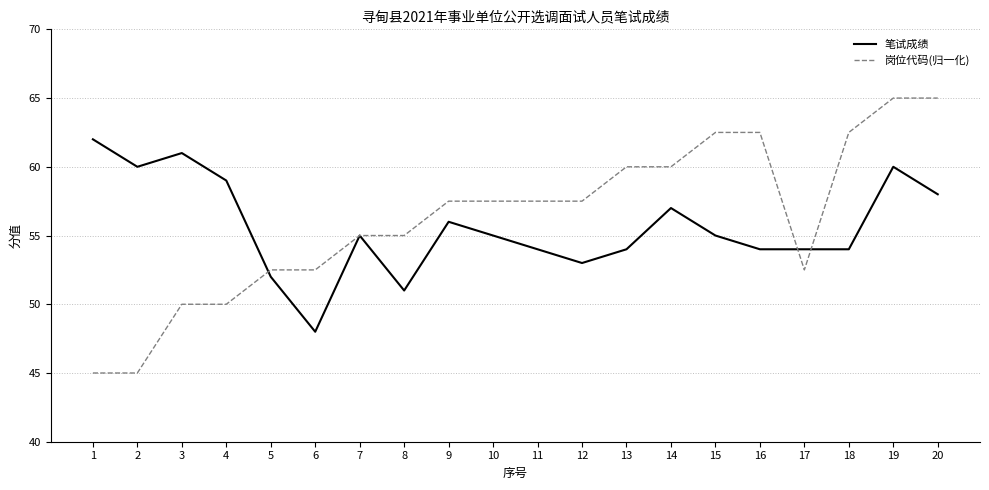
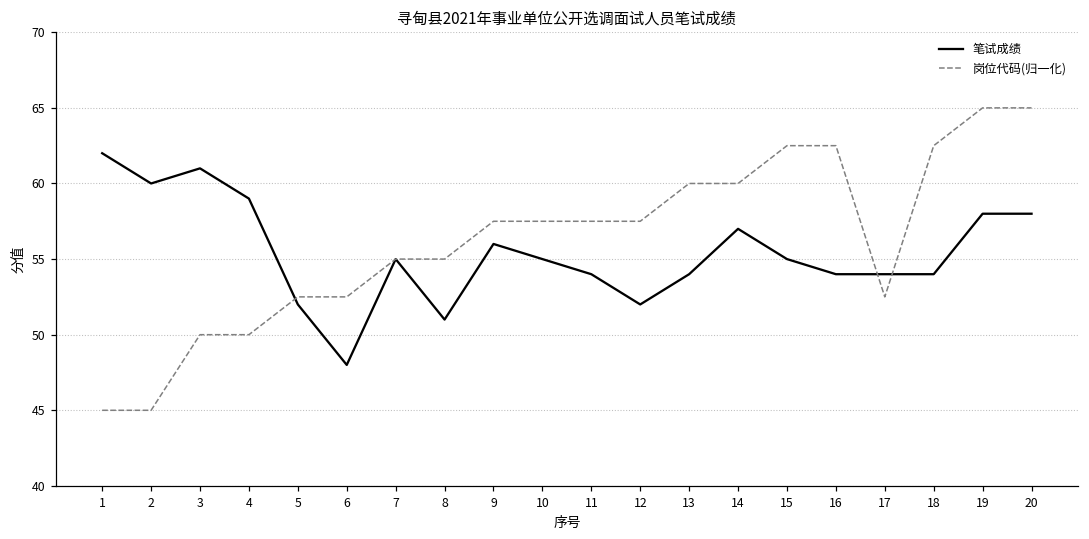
  {
    "笔试成绩": {
      "1": 62,
      "2": 60,
      "3": 61,
      "4": 59,
      "5": 52,
      "6": 48,
      "8": 51,
      "9": 56,
      "10": 55,
      "11": 54,
-     "12": 53,
+     "12": 52,
      "13": 54,
      "14": 57,
      "15": 55,
      "16": 54,
      "17": 54,
      "18": 54,
-     "19": 60,
+     "19": 58,
      "20": 58
    },
    "岗位代码(归一化)": {
      "1": 45,
      "2": 45,
      "3": 50,
      "4": 50,
      "5": 52.5,
      "6": 52.5,
      "8": 55,
      "9": 57.5,
      "10": 57.5,
      "11": 57.5,
      "12": 57.5,
      "13": 60,
      "14": 60,
      "15": 62.5,
      "16": 62.5,
      "17": 52.5,
      "18": 62.5,
      "19": 65,
      "20": 65
    }
  }
